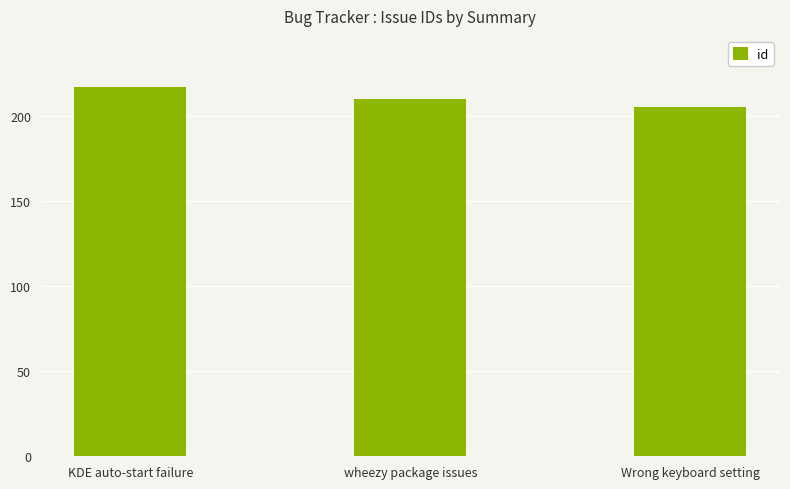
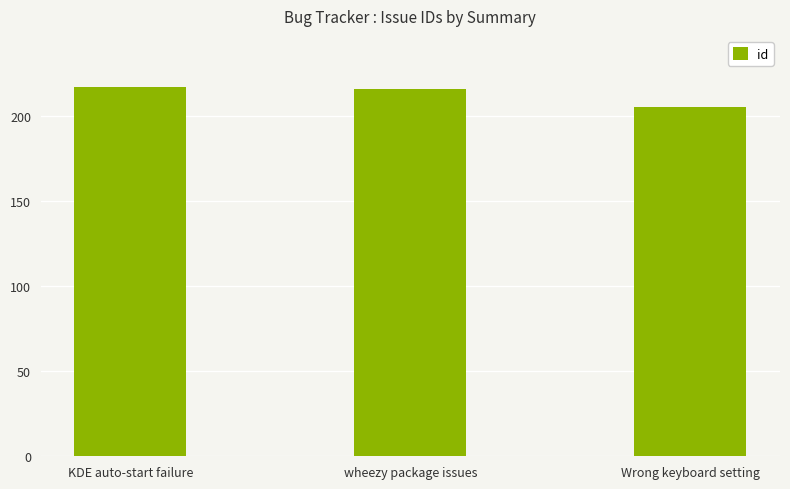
  {
    "KDE auto-start failure": 217,
-   "wheezy package issues": 210,
+   "wheezy package issues": 216,
    "Wrong keyboard setting": 205
  }
